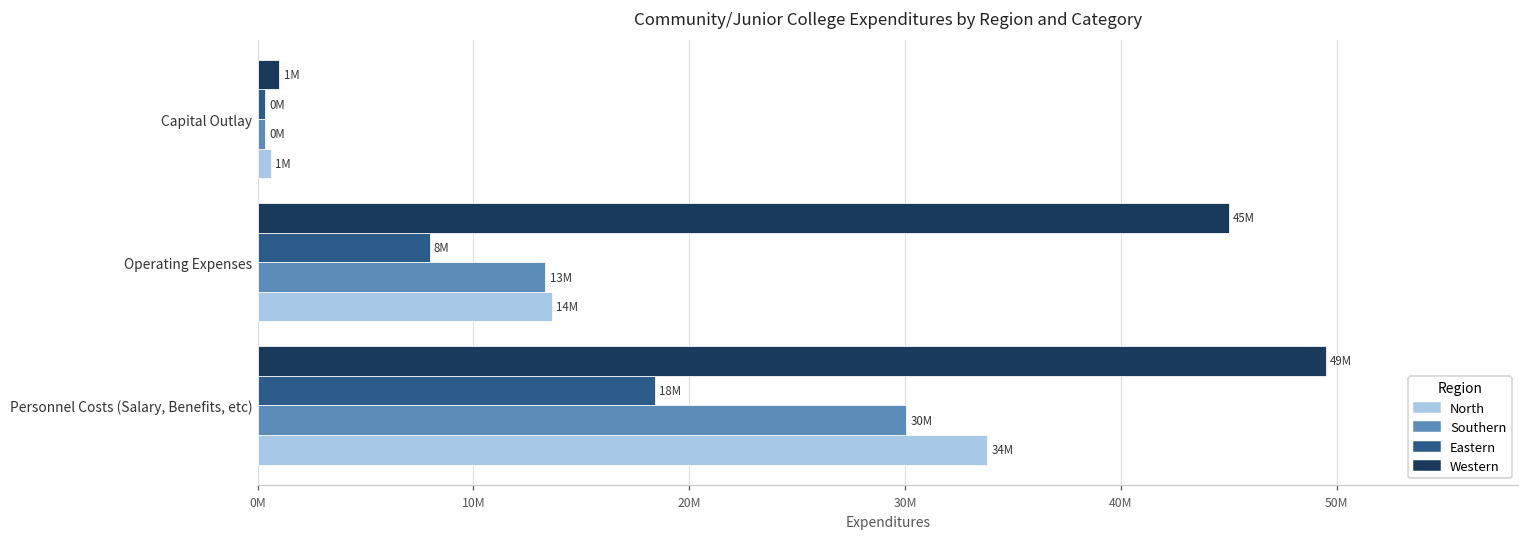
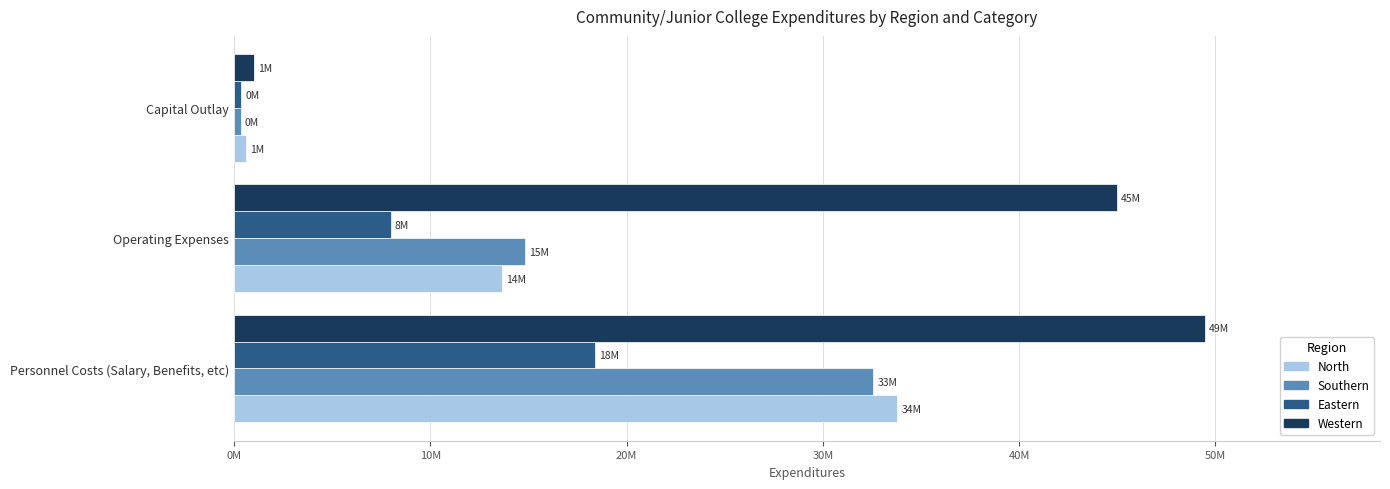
  {
    "North": {
      "Capital Outlay": "1M",
      "Operating Expenses": "14M",
      "Personnel Costs (Salary, Benefits, etc)": "34M"
    },
    "Southern": {
-     "Operating Expenses": "13M",
-     "Personnel Costs (Salary, Benefits, etc)": "30M"
+     "Operating Expenses": "15M",
+     "Personnel Costs (Salary, Benefits, etc)": "33M"
    }
  }
